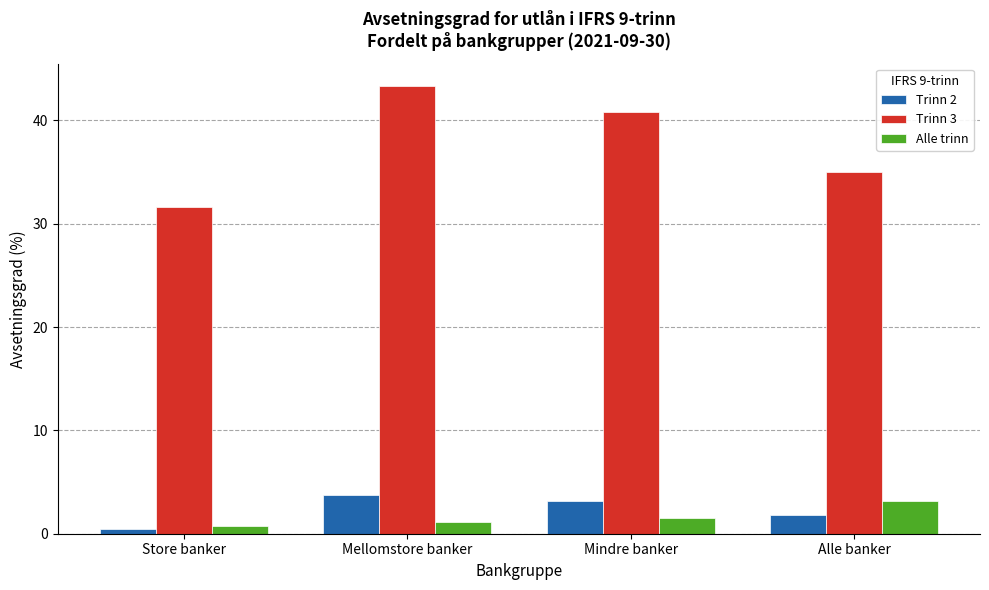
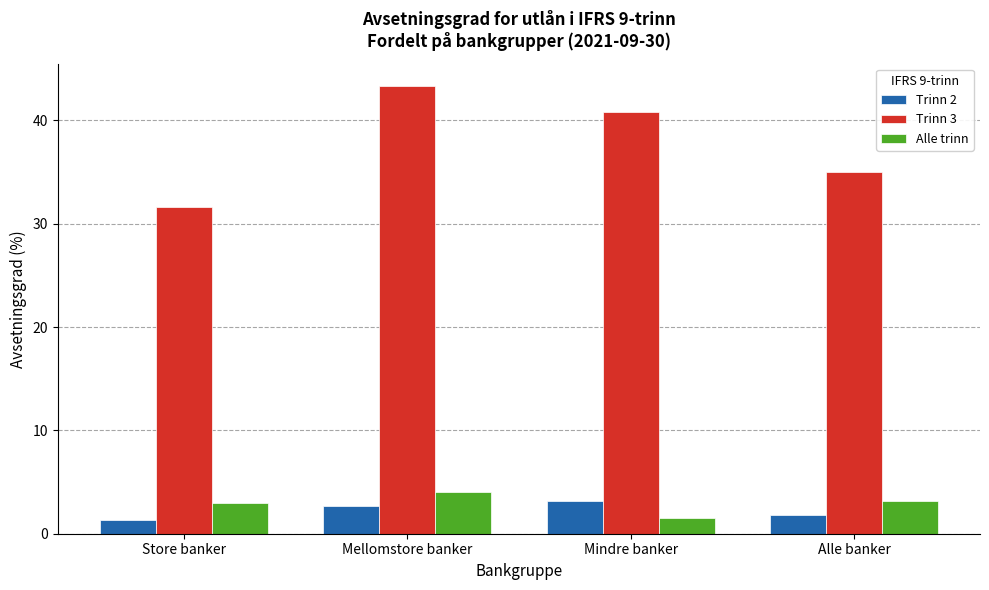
  {
    "Trinn 2": {
-     "Store banker": 0.4,
-     "Mellomstore banker": 3.8,
+     "Store banker": 1.4,
+     "Mellomstore banker": 2.7,
      "Mindre banker": 3.2,
      "Alle banker": 1.8
    },
    "Trinn 3": {
      "Store banker": 31.6,
      "Mellomstore banker": 43.3,
      "Mindre banker": 40.8,
      "Alle banker": 35.0
    },
    "Alle trinn": {
-     "Store banker": 0.7,
-     "Mellomstore banker": 1.1,
+     "Store banker": 2.9,
+     "Mellomstore banker": 4.0,
      "Mindre banker": 1.5,
      "Alle banker": 3.2
    }
  }
